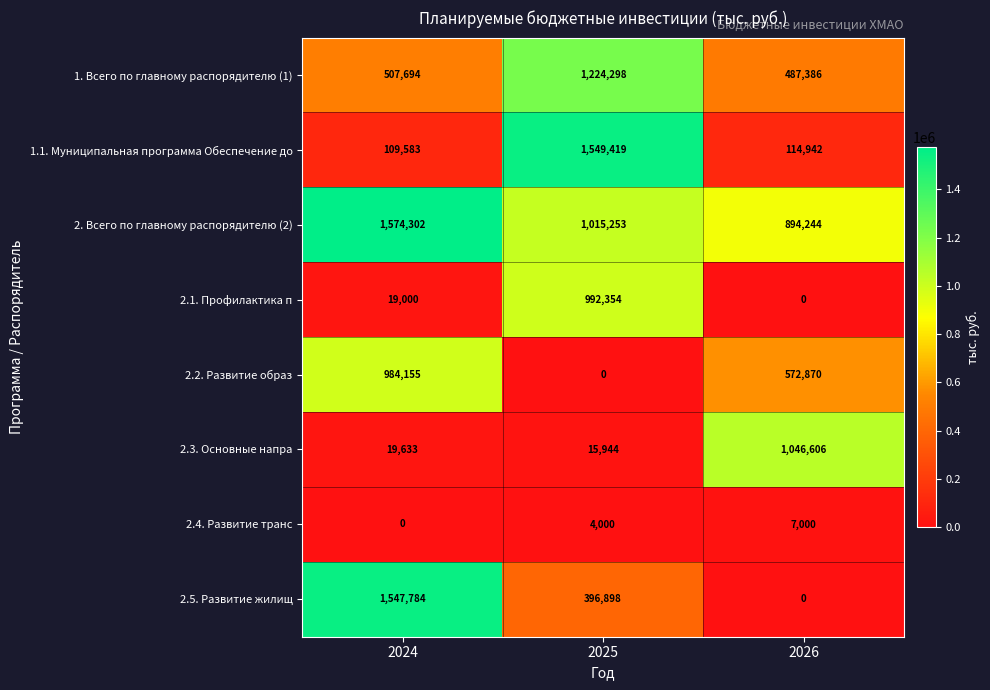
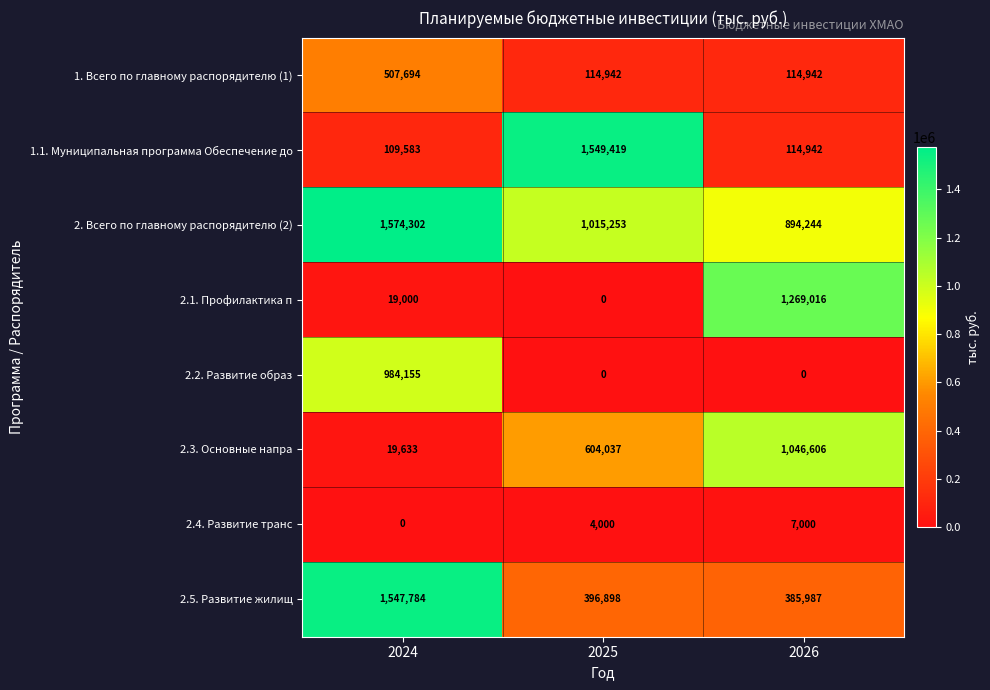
  {
    "1. Всего по главному распорядителю (1)": {
      "2024": "507,694",
-     "2025": "1,224,298",
-     "2026": "487,386"
+     "2025": "114,942",
+     "2026": "114,942"
    },
    "1.1. Муниципальная программа Обеспечение до": {
      "2024": "109,583",
      "2025": "1,549,419",
      "2026": "114,942"
    },
    "2. Всего по главному распорядителю (2)": {
      "2024": "1,574,302",
      "2025": "1,015,253",
      "2026": "894,244"
    },
    "2.1. Профилактика п": {
      "2024": "19,000",
-     "2025": "992,354",
-     "2026": "0"
+     "2025": "0",
+     "2026": "1,269,016"
    },
    "2.2. Развитие образ": {
      "2024": "984,155",
      "2025": "0",
-     "2026": "572,870"
+     "2026": "0"
    },
    "2.3. Основные напра": {
      "2024": "19,633",
-     "2025": "15,944",
+     "2025": "604,037",
      "2026": "1,046,606"
    },
    "2.4. Развитие транс": {
      "2024": "0",
      "2025": "4,000",
      "2026": "7,000"
    },
    "2.5. Развитие жилищ": {
      "2024": "1,547,784",
      "2025": "396,898",
-     "2026": "0"
+     "2026": "385,987"
    }
  }
